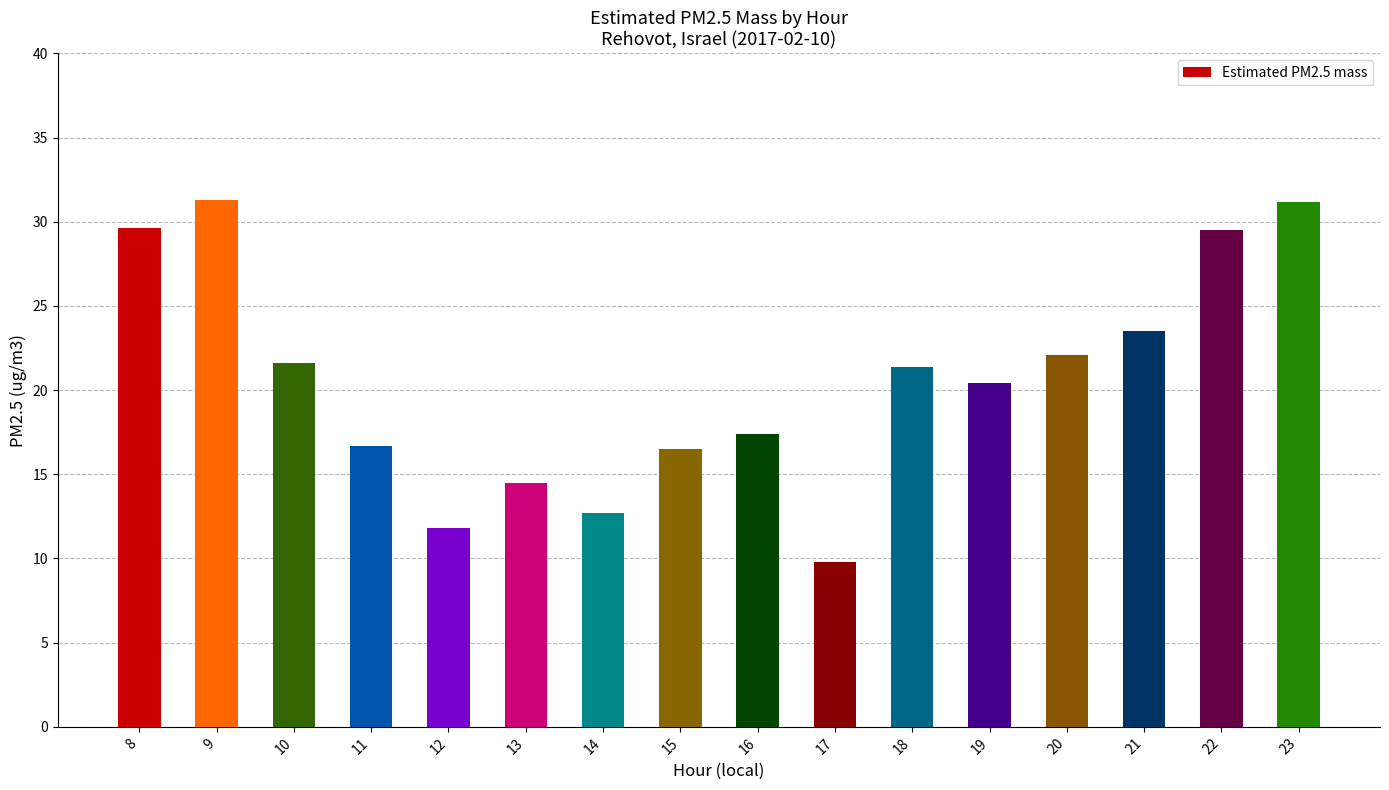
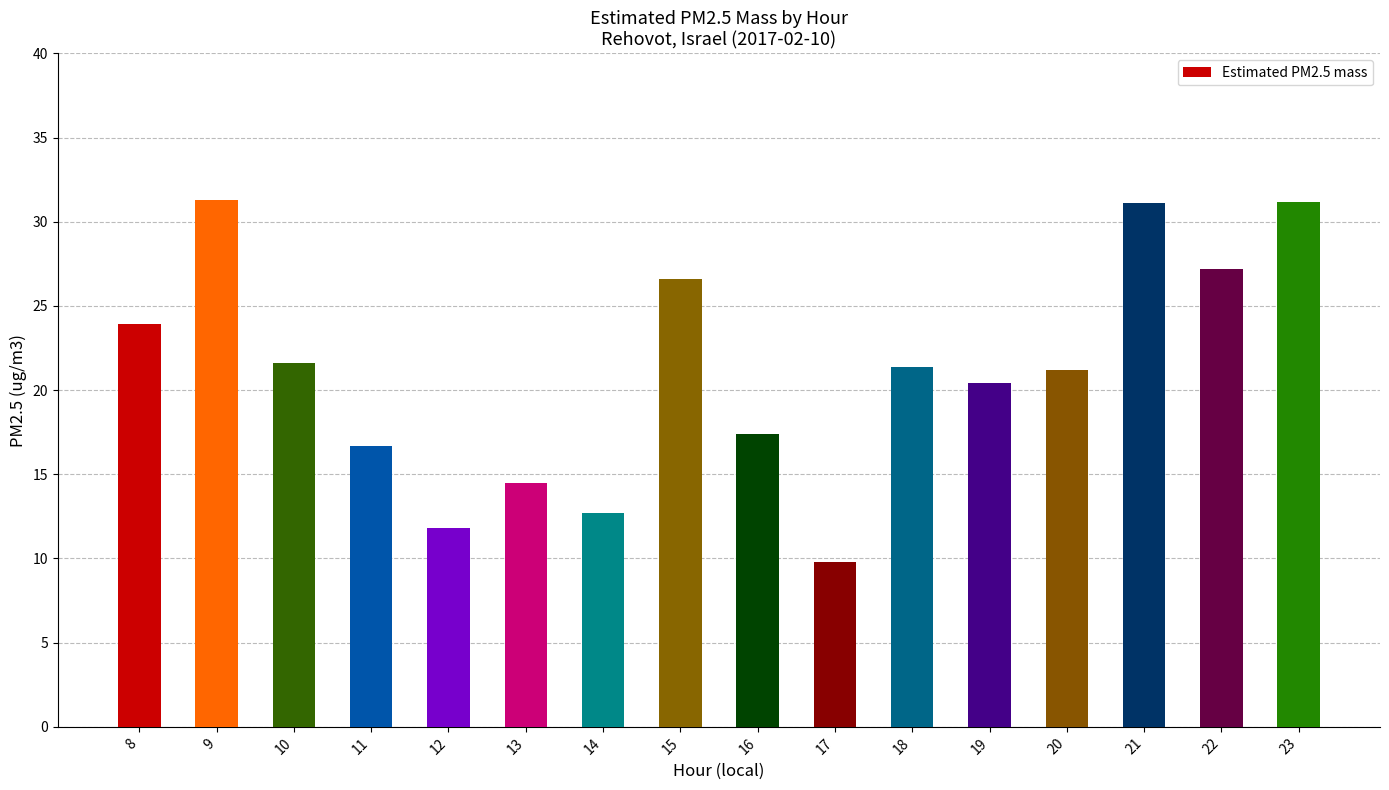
  {
-   "8": 29.6,
+   "8": 23.9,
    "9": 31.3,
    "10": 21.6,
    "11": 16.7,
    "12": 11.8,
    "13": 14.5,
    "14": 12.7,
-   "15": 16.5,
+   "15": 26.6,
    "16": 17.4,
    "17": 9.8,
    "18": 21.4,
    "19": 20.4,
-   "20": 22.1,
-   "21": 23.5,
-   "22": 29.5,
+   "20": 21.2,
+   "21": 31.1,
+   "22": 27.2,
    "23": 31.2
  }
